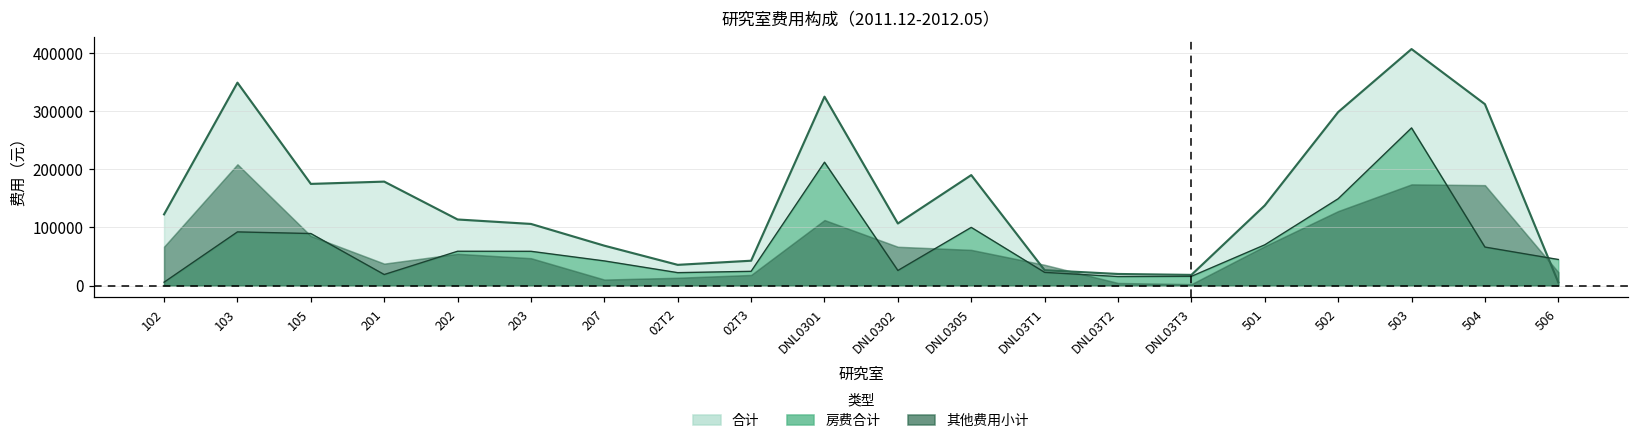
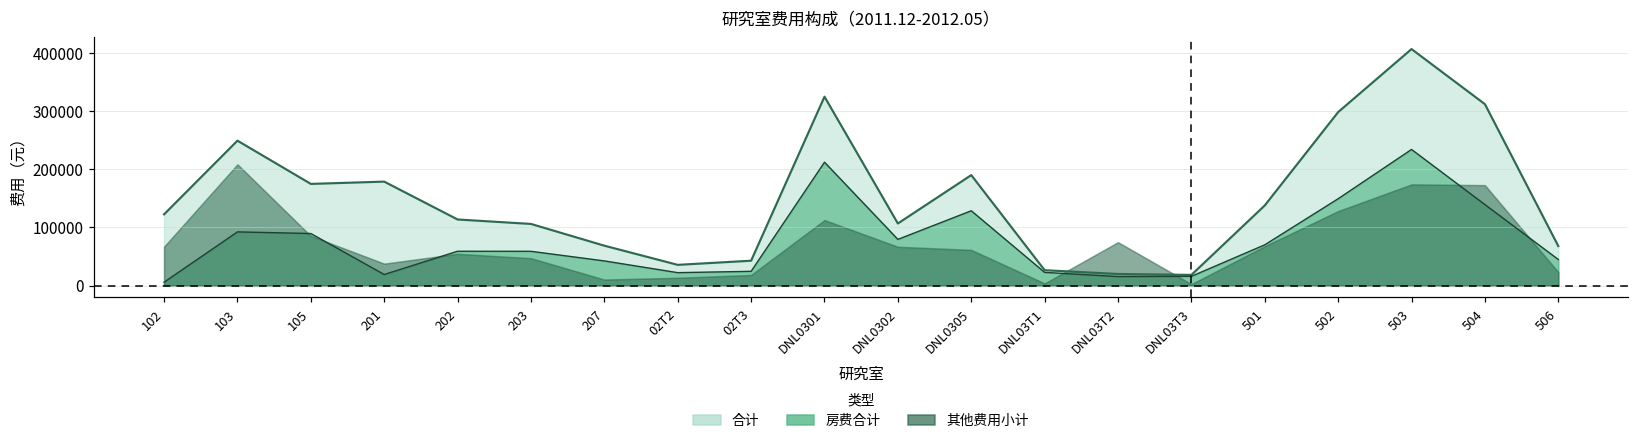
  {
    "合计": {
      "102": 120000,
-     "103": 350000,
+     "103": 250000,
      "105": 180000,
      "201": 180000,
      "202": 110000,
      "203": 110000,
      "207": 70000,
      "02T2": 40000,
      "02T3": 40000,
      "DNL0301": 330000,
      "DNL0302": 110000,
      "DNL0305": 190000,
      "501": 140000,
      "502": 300000,
      "503": 410000,
      "504": 310000,
-     "506": 10000
+     "506": 70000
    },
    "房费合计": {
      "102": 10000,
      "103": 90000,
      "201": 20000,
      "203": 60000,
      "207": 40000,
      "02T2": 20000,
      "02T3": 20000,
      "DNL0301": 210000,
-     "DNL0302": 30000,
-     "DNL0305": 100000,
+     "DNL0302": 80000,
+     "DNL0305": 130000,
      "502": 150000,
-     "503": 270000,
-     "504": 70000,
+     "503": 230000,
+     "504": 140000,
      "506": 40000
    },
    "其他费用小计": {
      "102": 70000,
      "103": 210000,
      "201": 40000,
      "203": 50000,
      "207": 10000,
      "02T2": 10000,
      "02T3": 20000,
      "DNL0301": 110000,
      "DNL0302": 70000,
      "DNL0305": 60000,
-     "DNL03T1": 40000,
-     "DNL03T2": 0,
+     "DNL03T1": 0,
+     "DNL03T2": 70000,
      "502": 130000,
      "503": 170000,
      "504": 170000,
      "506": 20000
    }
  }
